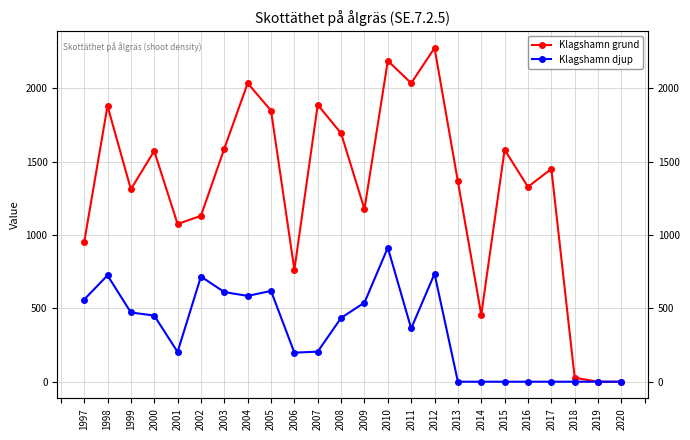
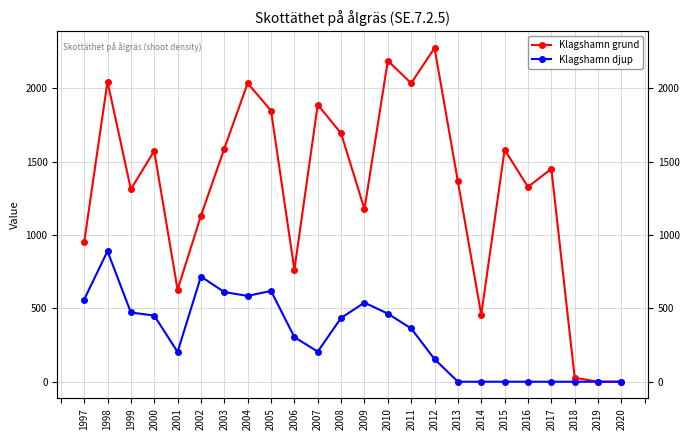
  {
    "Klagshamn grund": {
      "1997": 950,
-     "1998": 1880,
+     "1998": 2050,
      "1999": 1310,
      "2000": 1570,
-     "2001": 1080,
+     "2001": 630,
      "2002": 1130,
      "2003": 1590,
      "2004": 2040,
      "2005": 1850,
      "2006": 760,
      "2007": 1890,
      "2008": 1690,
      "2009": 1180,
      "2010": 2190,
      "2011": 2040,
      "2012": 2280,
      "2013": 1370,
      "2014": 460,
      "2015": 1580,
      "2016": 1330,
      "2017": 1450,
      "2018": 30
    },
    "Klagshamn djup": {
      "1997": 560,
-     "1998": 730,
+     "1998": 890,
      "1999": 470,
      "2000": 450,
      "2001": 200,
      "2002": 720,
      "2003": 610,
      "2004": 590,
      "2005": 620,
-     "2006": 200,
+     "2006": 300,
      "2007": 210,
      "2008": 440,
      "2009": 540,
-     "2010": 910,
+     "2010": 460,
      "2011": 360,
-     "2012": 740,
+     "2012": 150,
      "2013": 0,
      "2014": 0,
      "2015": 0,
      "2016": 0,
      "2017": 0,
      "2018": 0
    }
  }
